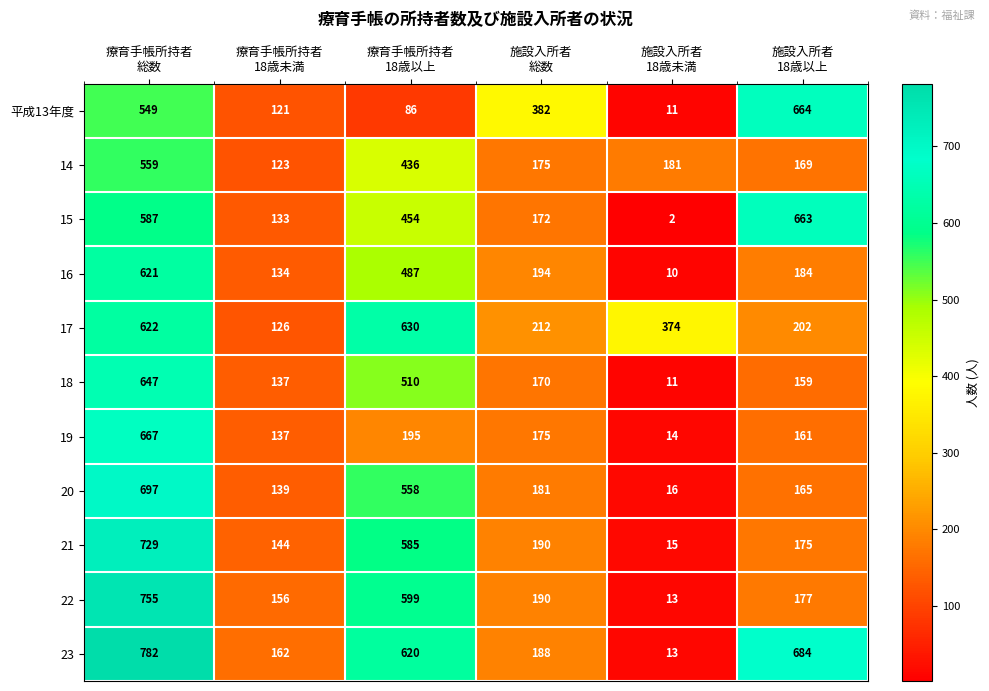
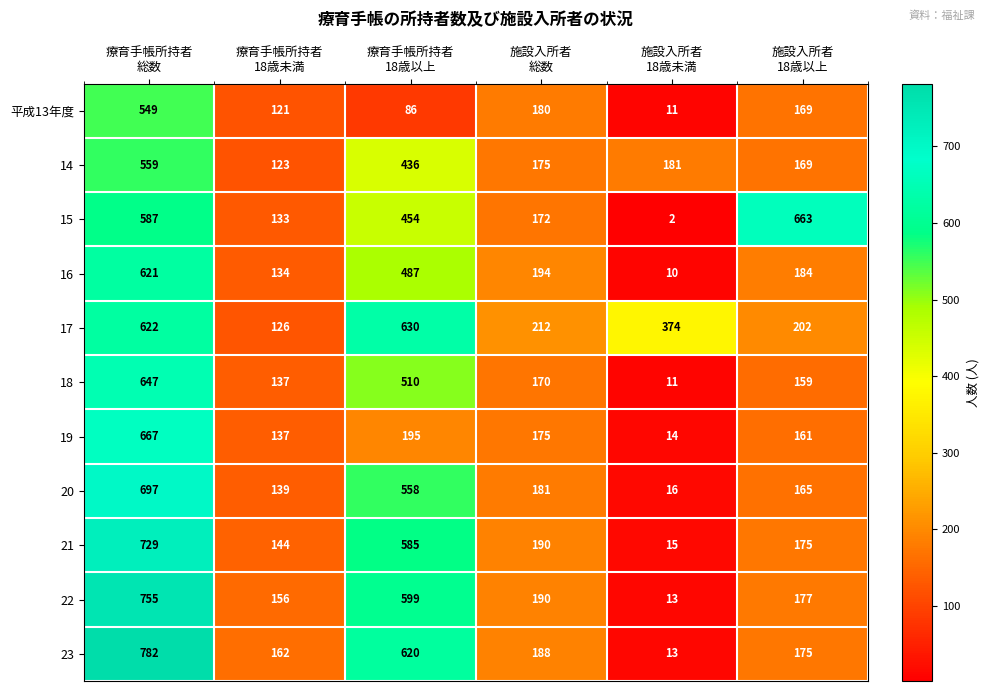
  {
    "平成13年度": {
      "療育手帳所持者 総数": 549,
      "療育手帳所持者 18歳未満": 121,
      "療育手帳所持者 18歳以上": 86,
-     "施設入所者 総数": 382,
+     "施設入所者 総数": 180,
      "施設入所者 18歳未満": 11,
-     "施設入所者 18歳以上": 664
+     "施設入所者 18歳以上": 169
    },
    "14": {
      "療育手帳所持者 総数": 559,
      "療育手帳所持者 18歳未満": 123,
      "療育手帳所持者 18歳以上": 436,
      "施設入所者 総数": 175,
      "施設入所者 18歳未満": 181,
      "施設入所者 18歳以上": 169
    },
    "15": {
      "療育手帳所持者 総数": 587,
      "療育手帳所持者 18歳未満": 133,
      "療育手帳所持者 18歳以上": 454,
      "施設入所者 総数": 172,
      "施設入所者 18歳未満": 2,
      "施設入所者 18歳以上": 663
    },
    "16": {
      "療育手帳所持者 総数": 621,
      "療育手帳所持者 18歳未満": 134,
      "療育手帳所持者 18歳以上": 487,
      "施設入所者 総数": 194,
      "施設入所者 18歳未満": 10,
      "施設入所者 18歳以上": 184
    },
    "17": {
      "療育手帳所持者 総数": 622,
      "療育手帳所持者 18歳未満": 126,
      "療育手帳所持者 18歳以上": 630,
      "施設入所者 総数": 212,
      "施設入所者 18歳未満": 374,
      "施設入所者 18歳以上": 202
    },
    "18": {
      "療育手帳所持者 総数": 647,
      "療育手帳所持者 18歳未満": 137,
      "療育手帳所持者 18歳以上": 510,
      "施設入所者 総数": 170,
      "施設入所者 18歳未満": 11,
      "施設入所者 18歳以上": 159
    },
    "19": {
      "療育手帳所持者 総数": 667,
      "療育手帳所持者 18歳未満": 137,
      "療育手帳所持者 18歳以上": 195,
      "施設入所者 総数": 175,
      "施設入所者 18歳未満": 14,
      "施設入所者 18歳以上": 161
    },
    "20": {
      "療育手帳所持者 総数": 697,
      "療育手帳所持者 18歳未満": 139,
      "療育手帳所持者 18歳以上": 558,
      "施設入所者 総数": 181,
      "施設入所者 18歳未満": 16,
      "施設入所者 18歳以上": 165
    },
    "21": {
      "療育手帳所持者 総数": 729,
      "療育手帳所持者 18歳未満": 144,
      "療育手帳所持者 18歳以上": 585,
      "施設入所者 総数": 190,
      "施設入所者 18歳未満": 15,
      "施設入所者 18歳以上": 175
    },
    "22": {
      "療育手帳所持者 総数": 755,
      "療育手帳所持者 18歳未満": 156,
      "療育手帳所持者 18歳以上": 599,
      "施設入所者 総数": 190,
      "施設入所者 18歳未満": 13,
      "施設入所者 18歳以上": 177
    },
    "23": {
      "療育手帳所持者 総数": 782,
      "療育手帳所持者 18歳未満": 162,
      "療育手帳所持者 18歳以上": 620,
      "施設入所者 総数": 188,
      "施設入所者 18歳未満": 13,
-     "施設入所者 18歳以上": 684
+     "施設入所者 18歳以上": 175
    }
  }
